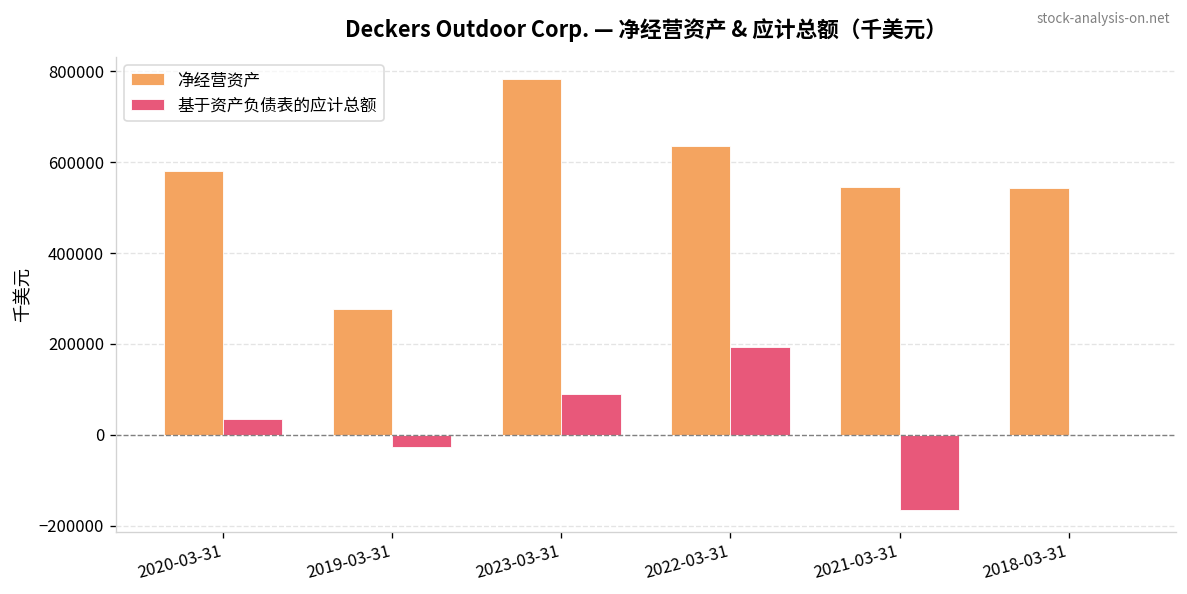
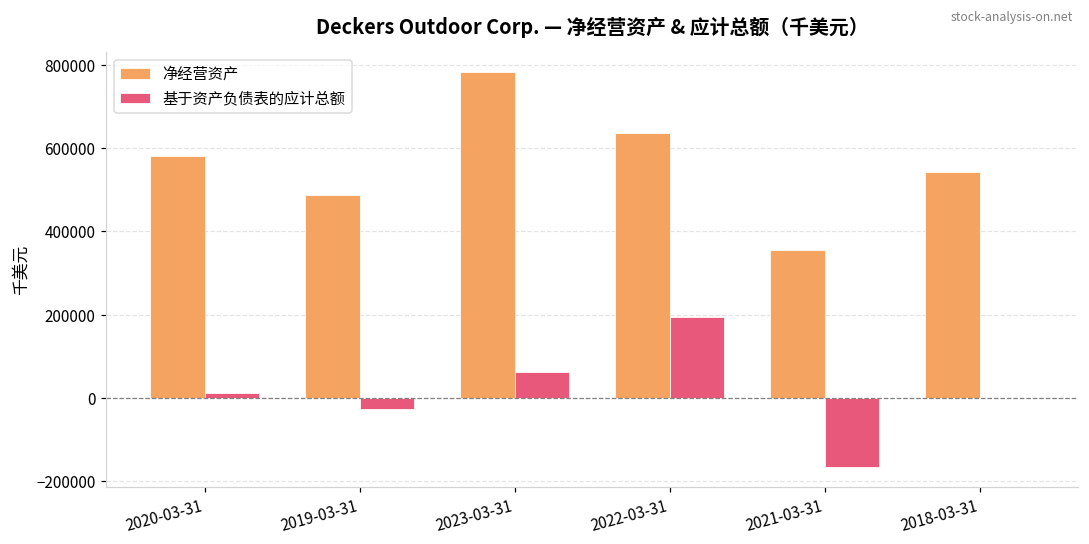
  {
    "净经营资产": {
      "2020-03-31": 580000,
-     "2019-03-31": 280000,
+     "2019-03-31": 490000,
      "2023-03-31": 780000,
      "2022-03-31": 640000,
-     "2021-03-31": 540000,
+     "2021-03-31": 350000,
      "2018-03-31": 540000
    },
    "基于资产负债表的应计总额": {
-     "2020-03-31": 30000,
+     "2020-03-31": 10000,
      "2019-03-31": -30000,
-     "2023-03-31": 90000,
+     "2023-03-31": 60000,
      "2022-03-31": 190000,
      "2021-03-31": -170000,
      "2018-03-31": 0
    }
  }
